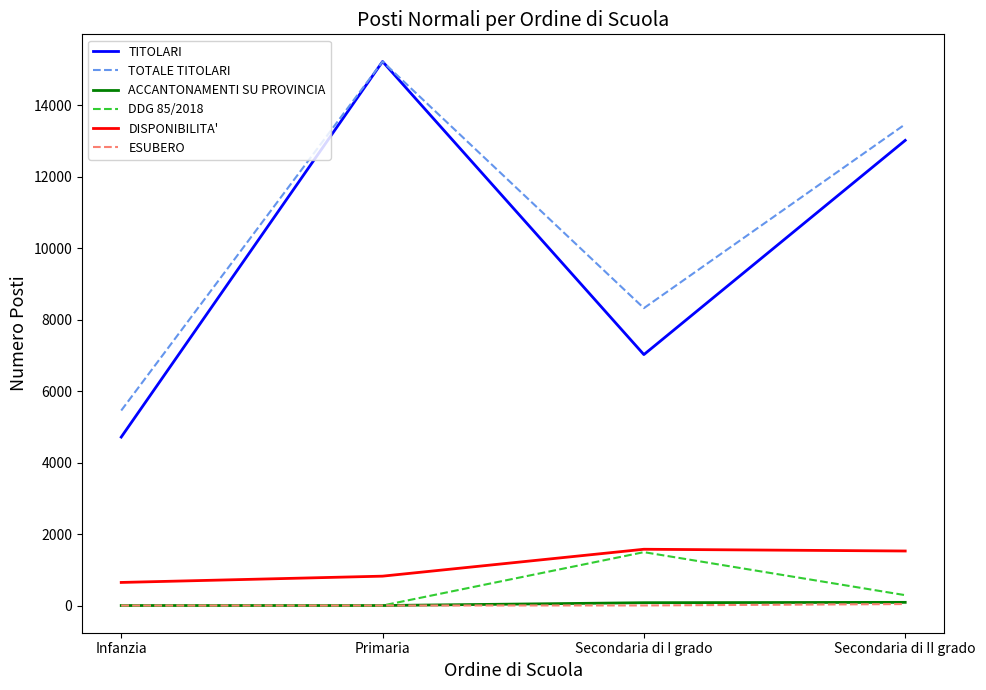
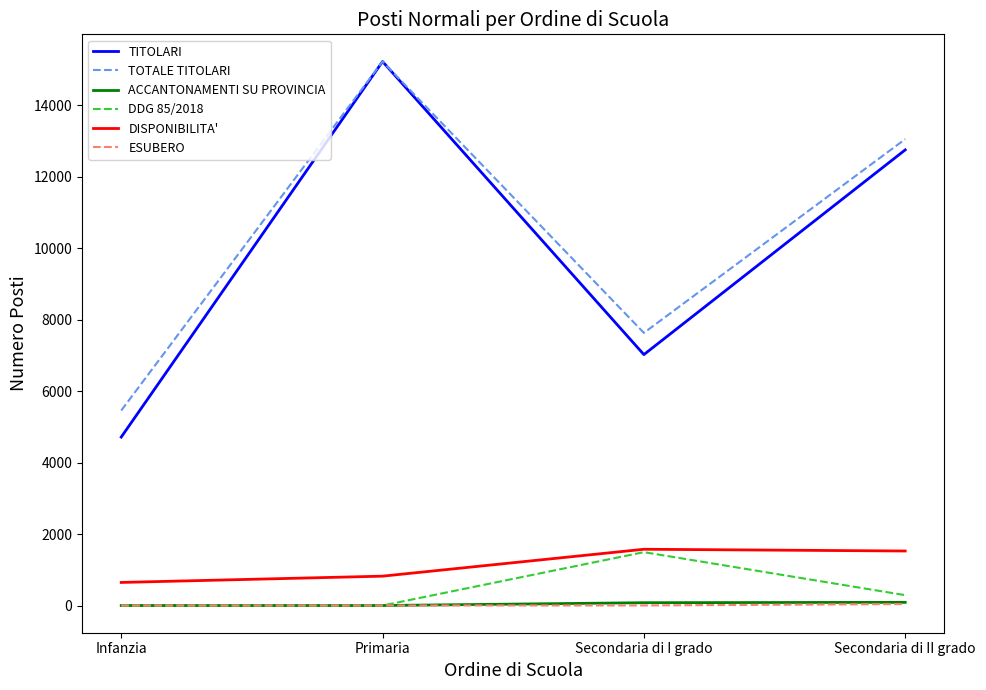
  {
    "TITOLARI": {
      "Infanzia": 4700,
      "Secondaria di I grado": 7000,
-     "Secondaria di II grado": 13000
+     "Secondaria di II grado": 12800
    },
    "TOTALE TITOLARI": {
      "Infanzia": 5500,
-     "Secondaria di I grado": 8300,
-     "Secondaria di II grado": 13500
+     "Secondaria di I grado": 7600,
+     "Secondaria di II grado": 13100
    },
    "ACCANTONAMENTI SU PROVINCIA": {
      "Secondaria di I grado": 100
    },
    "DDG 85/2018": {
      "Secondaria di I grado": 1500,
      "Secondaria di II grado": 300
    },
    "DISPONIBILITA'": {
      "Infanzia": 600,
      "Primaria": 800,
      "Secondaria di I grado": 1600,
      "Secondaria di II grado": 1500
    },
    "ESUBERO": {
      "Secondaria di I grado": 0
    }
  }
